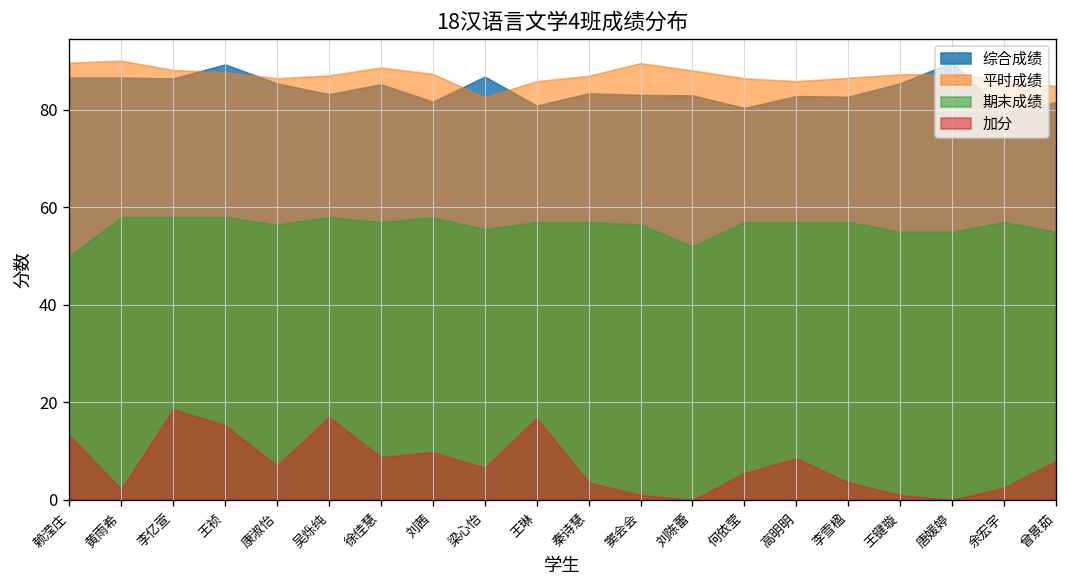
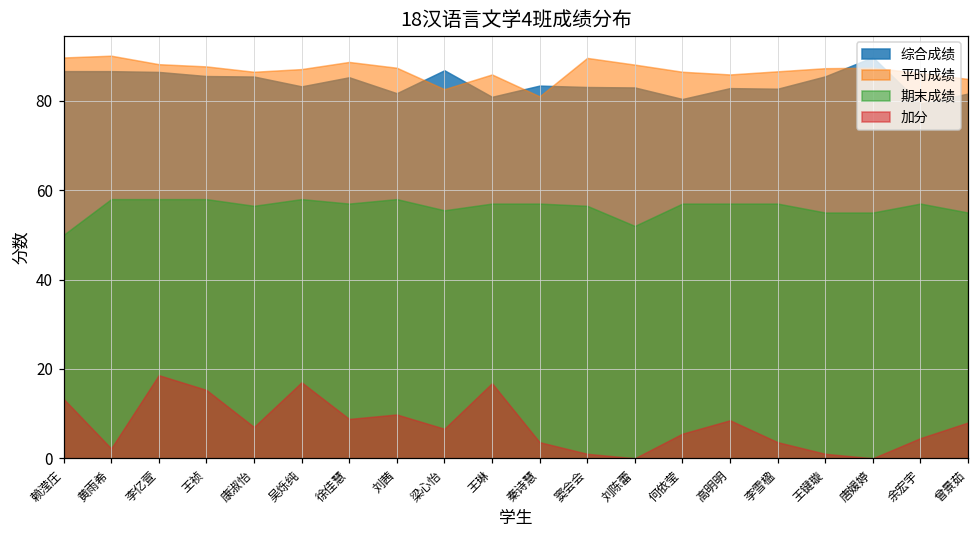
  {
    "综合成绩": {
      "赖滢庄": 87,
      "黄雨希": 87,
      "李亿萱": 86,
-     "王祯": 89,
+     "王祯": 86,
      "康淑怡": 85,
      "吴烁纯": 83,
      "徐佳慧": 85,
      "刘茜": 82,
      "梁心怡": 87,
      "王琳": 81,
      "秦诗慧": 83,
      "窦会会": 83,
      "刘陈蕾": 83,
      "何依莹": 80,
      "高明明": 83,
      "李雪楹": 83,
      "王键璇": 85,
      "曾景茹": 82
    },
    "平时成绩": {
      "赖滢庄": 90,
      "黄雨希": 90,
      "李亿萱": 88,
      "王祯": 88,
      "康淑怡": 87,
      "吴烁纯": 87,
      "徐佳慧": 89,
      "刘茜": 87,
      "梁心怡": 83,
      "王琳": 86,
-     "秦诗慧": 87,
+     "秦诗慧": 81,
      "窦会会": 90,
      "刘陈蕾": 88,
      "何依莹": 87,
      "高明明": 86,
      "李雪楹": 87,
      "王键璇": 87,
      "曾景茹": 85
    },
    "期末成绩": {
      "赖滢庄": 50,
      "黄雨希": 58,
      "李亿萱": 58,
      "王祯": 58,
      "康淑怡": 57,
      "吴烁纯": 58,
      "徐佳慧": 57,
      "刘茜": 58,
      "梁心怡": 56,
      "王琳": 57,
      "秦诗慧": 57,
      "窦会会": 57,
      "刘陈蕾": 52,
      "何依莹": 57,
      "高明明": 57,
      "李雪楹": 57,
      "王键璇": 55,
      "唐媛婷": 55,
      "余宏宇": 57,
      "曾景茹": 55
    },
    "加分": {
      "赖滢庄": 13,
      "黄雨希": 2,
      "李亿萱": 19,
      "王祯": 15,
      "康淑怡": 7,
      "吴烁纯": 17,
      "徐佳慧": 9,
      "刘茜": 10,
      "梁心怡": 7,
      "王琳": 17,
      "秦诗慧": 4,
      "窦会会": 1,
      "刘陈蕾": 0,
      "何依莹": 6,
      "高明明": 9,
      "李雪楹": 4,
      "王键璇": 1,
      "唐媛婷": 0,
-     "余宏宇": 3,
+     "余宏宇": 5,
      "曾景茹": 8
    }
  }
